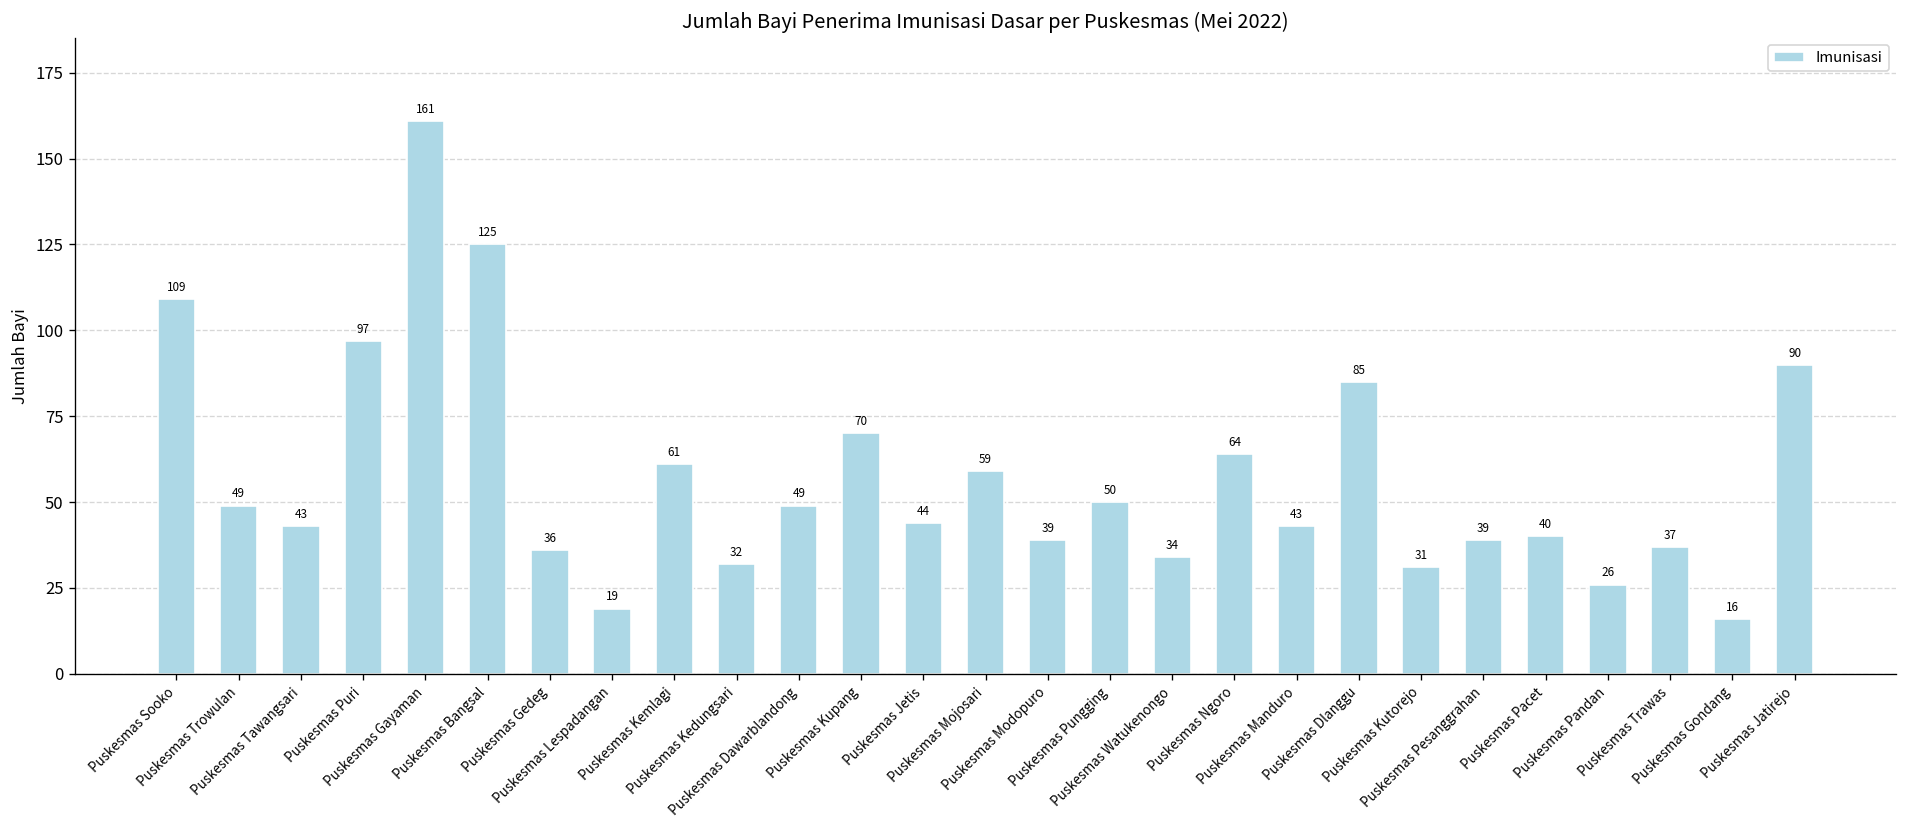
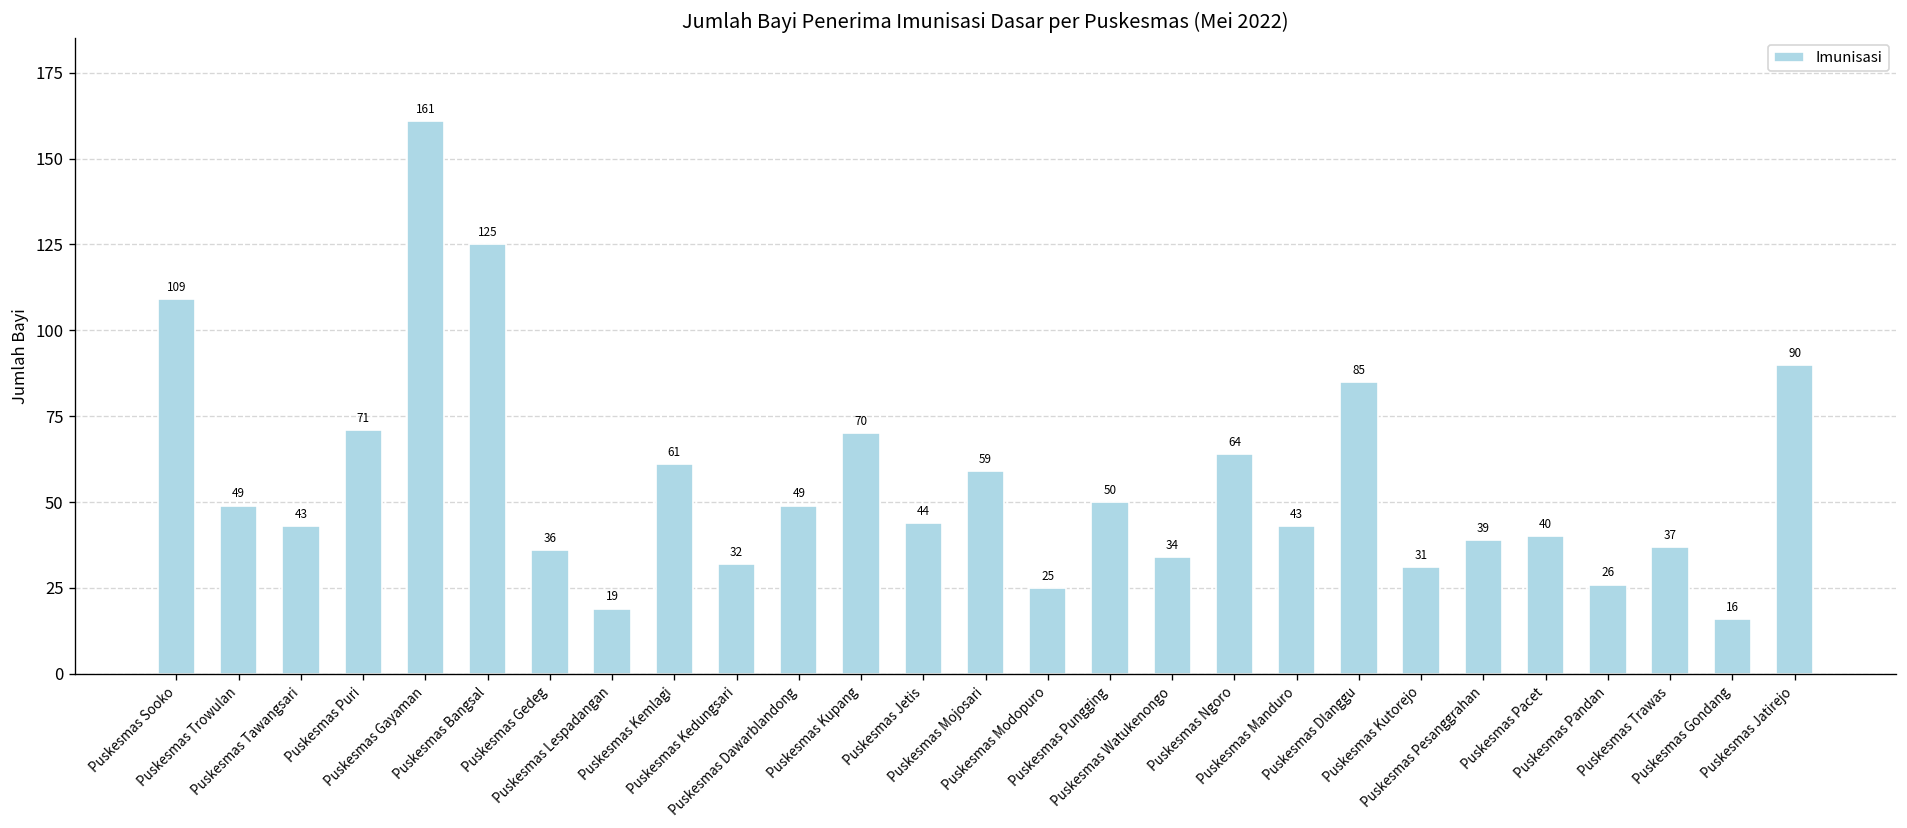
  {
    "Puskesmas Sooko": 109,
    "Puskesmas Trowulan": 49,
    "Puskesmas Tawangsari": 43,
-   "Puskesmas Puri": 97,
+   "Puskesmas Puri": 71,
    "Puskesmas Gayaman": 161,
    "Puskesmas Bangsal": 125,
    "Puskesmas Gedeg": 36,
    "Puskesmas Lespadangan": 19,
    "Puskesmas Kemlagi": 61,
    "Puskesmas Kedungsari": 32,
    "Puskesmas Dawarblandong": 49,
    "Puskesmas Kupang": 70,
    "Puskesmas Jetis": 44,
    "Puskesmas Mojosari": 59,
-   "Puskesmas Modopuro": 39,
+   "Puskesmas Modopuro": 25,
    "Puskesmas Pungging": 50,
    "Puskesmas Watukenongo": 34,
    "Puskesmas Ngoro": 64,
    "Puskesmas Manduro": 43,
    "Puskesmas Dlanggu": 85,
    "Puskesmas Kutorejo": 31,
    "Puskesmas Pesanggrahan": 39,
    "Puskesmas Pacet": 40,
    "Puskesmas Pandan": 26,
    "Puskesmas Trawas": 37,
    "Puskesmas Gondang": 16,
    "Puskesmas Jatirejo": 90
  }
